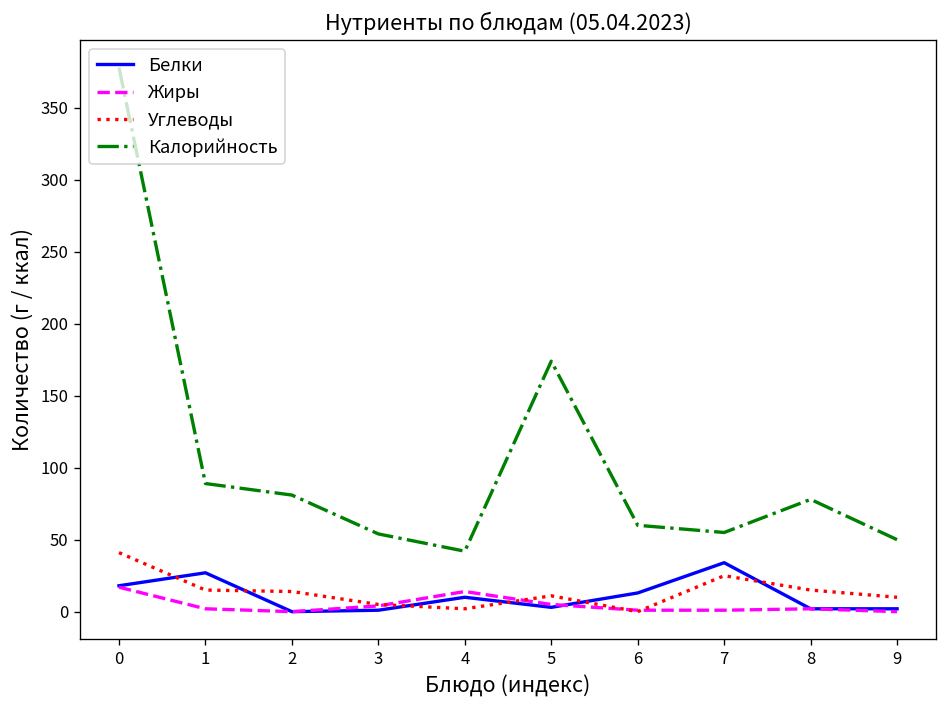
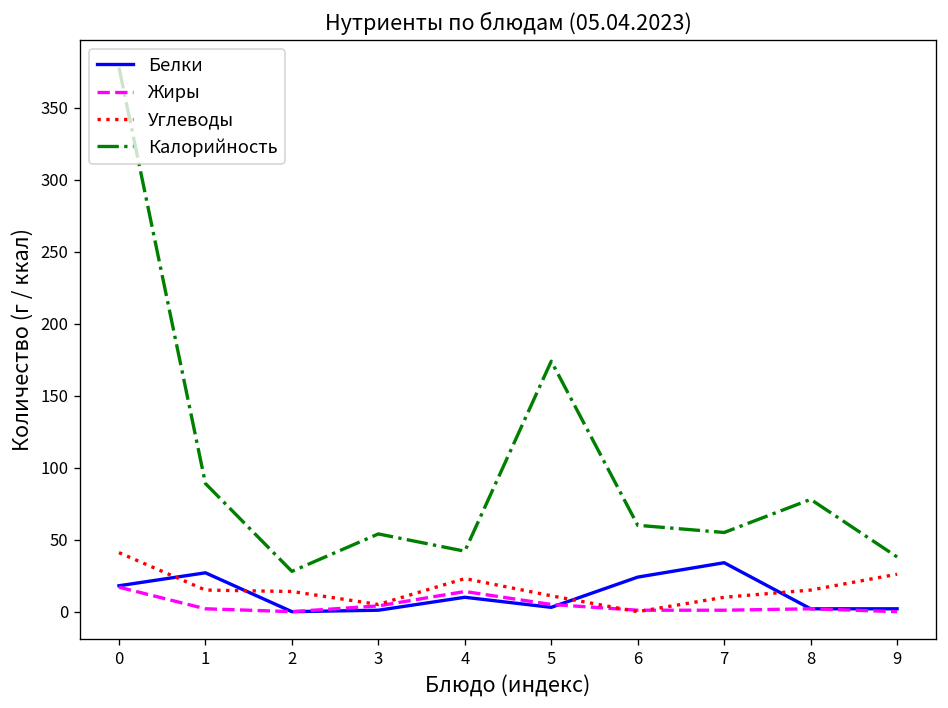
  {
    "Белки": {
      "1": 27,
      "3": 1,
      "4": 10,
-     "6": 13,
+     "6": 24,
      "7": 34
    },
    "Жиры": {
      "1": 2,
      "4": 14,
      "7": 1
    },
    "Углеводы": {
      "0": 41,
      "1": 15,
      "2": 14,
-     "4": 2,
+     "4": 23,
      "5": 11,
-     "7": 25,
+     "7": 10,
      "8": 15,
-     "9": 10
+     "9": 26
    },
    "Калорийность": {
      "1": 89,
-     "2": 81,
+     "2": 28,
      "3": 54,
      "4": 42,
      "5": 174,
      "6": 60,
      "7": 55,
      "8": 78,
-     "9": 50
+     "9": 38
    }
  }
